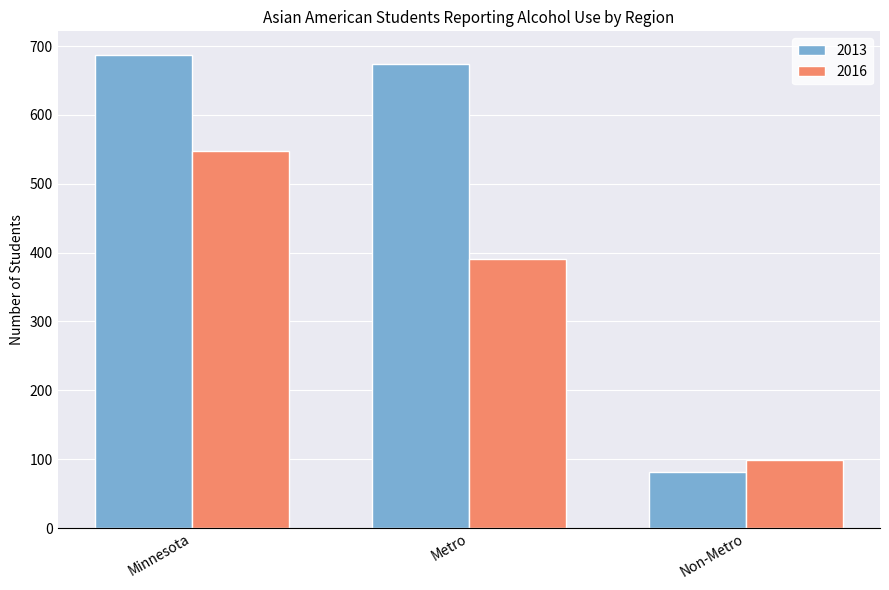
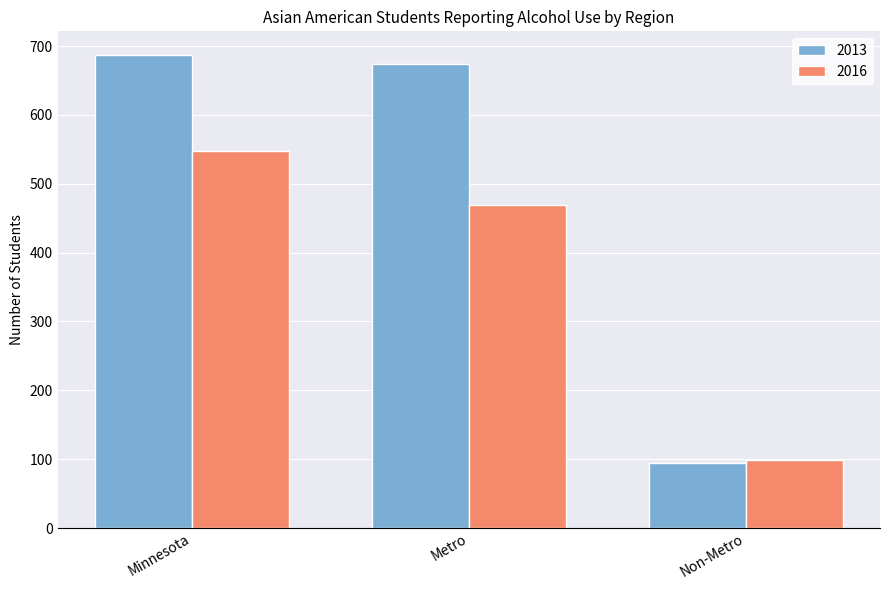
  {
    "2013": {
      "Minnesota": 690,
      "Metro": 670,
-     "Non-Metro": 80
+     "Non-Metro": 90
    },
    "2016": {
      "Minnesota": 550,
-     "Metro": 390,
+     "Metro": 470,
      "Non-Metro": 100
    }
  }
